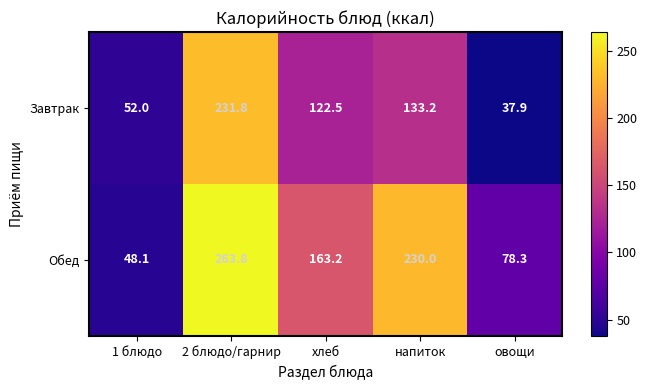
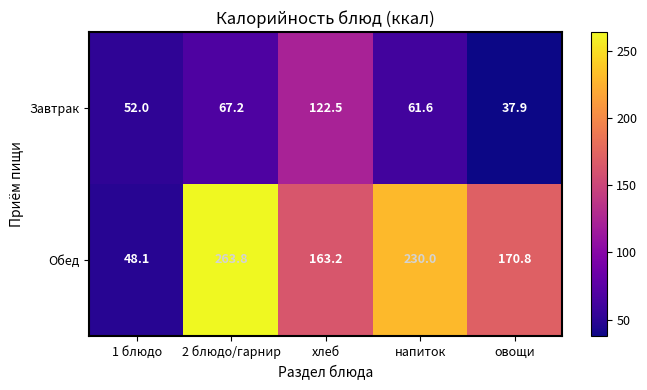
  {
    "Завтрак": {
      "1 блюдо": 52.0,
-     "2 блюдо/гарнир": 231.8,
+     "2 блюдо/гарнир": 67.2,
      "хлеб": 122.5,
-     "напиток": 133.2,
+     "напиток": 61.6,
      "овощи": 37.9
    },
    "Обед": {
      "1 блюдо": 48.1,
      "2 блюдо/гарнир": 263.8,
      "хлеб": 163.2,
      "напиток": 230.0,
-     "овощи": 78.3
+     "овощи": 170.8
    }
  }
